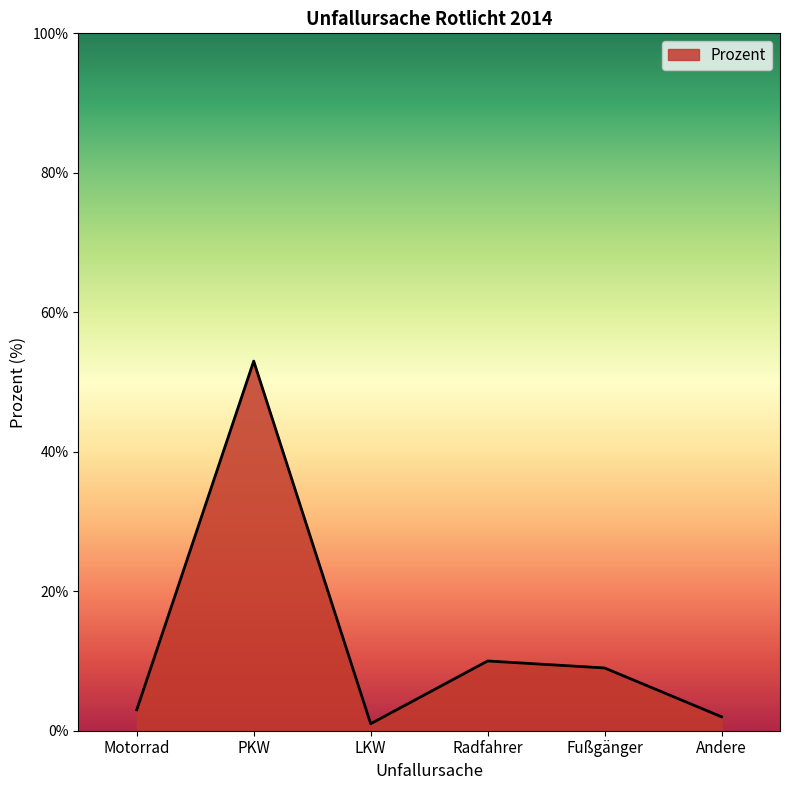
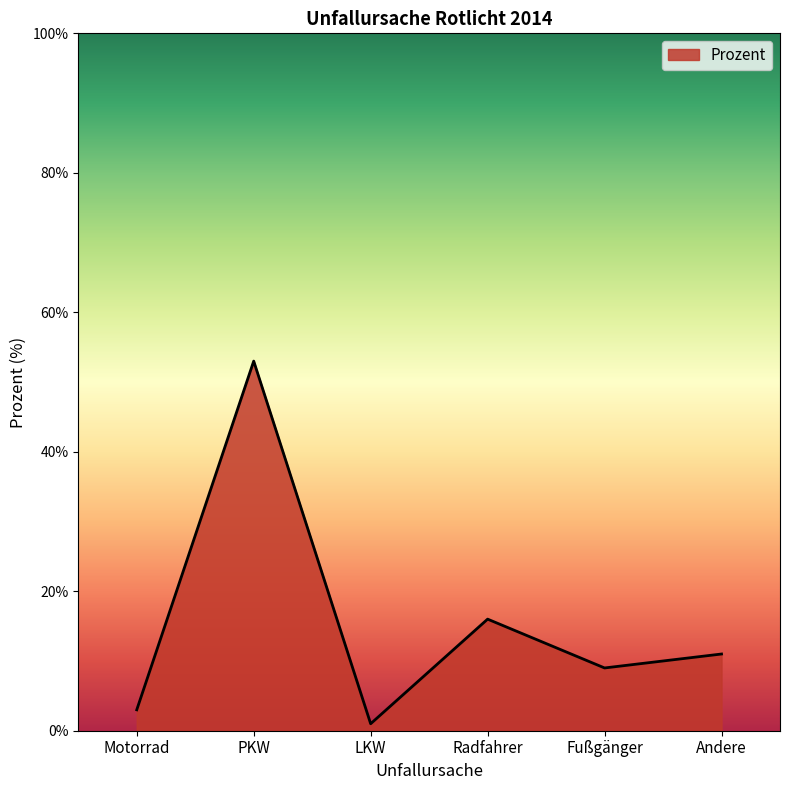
  {
    "Motorrad": "3%",
    "PKW": "53%",
    "LKW": "1%",
-   "Radfahrer": "10%",
+   "Radfahrer": "16%",
    "Fußgänger": "9%",
-   "Andere": "2%"
+   "Andere": "11%"
  }
